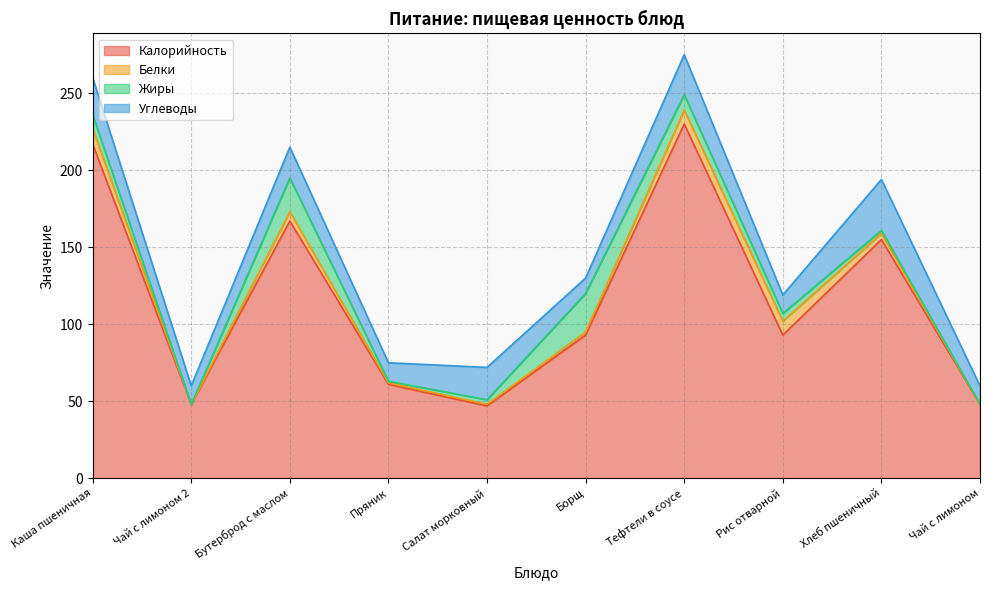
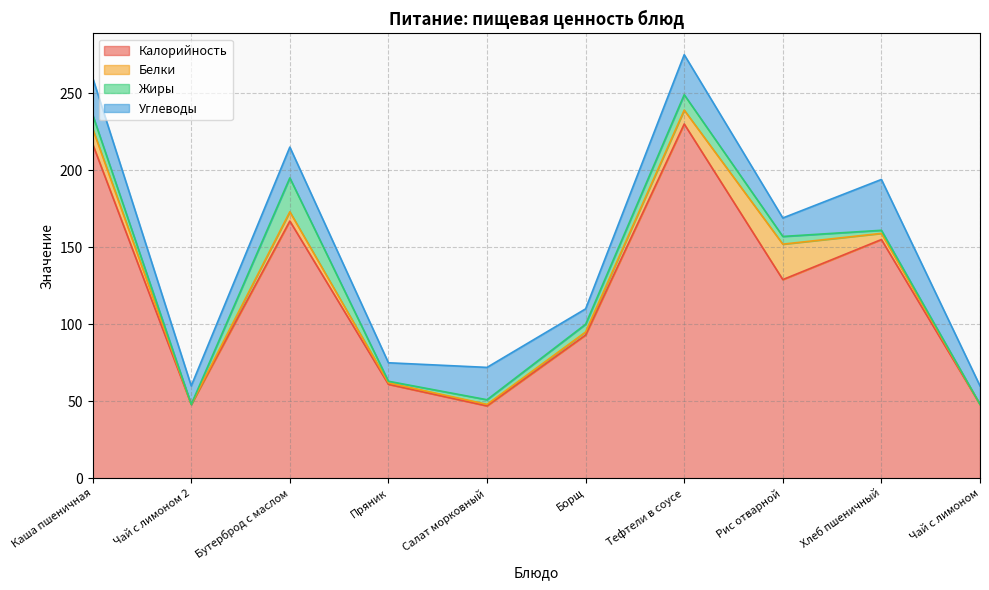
  {
    "Калорийность": {
      "Каша пшеничная": 217,
      "Бутерброд с маслом": 167,
      "Борщ": 93,
      "Тефтели в соусе": 230,
-     "Рис отварной": 93,
+     "Рис отварной": 129,
      "Хлеб пшеничный": 155
    },
    "Белки": {
      "Каша пшеничная": 10,
      "Бутерброд с маслом": 6,
      "Борщ": 2,
      "Тефтели в соусе": 9,
-     "Рис отварной": 9,
+     "Рис отварной": 23,
      "Хлеб пшеничный": 4
    },
    "Жиры": {
      "Каша пшеничная": 9,
      "Бутерброд с маслом": 22,
      "Салат морковный": 3,
-     "Борщ": 25,
+     "Борщ": 5,
      "Тефтели в соусе": 10,
      "Рис отварной": 5,
      "Хлеб пшеничный": 2
    },
    "Углеводы": {
      "Каша пшеничная": 24,
      "Чай с лимоном 2": 12,
      "Бутерброд с маслом": 20,
      "Пряник": 12,
      "Салат морковный": 21,
      "Борщ": 10,
      "Тефтели в соусе": 26,
      "Рис отварной": 12,
      "Хлеб пшеничный": 33,
      "Чай с лимоном": 12
    }
  }
